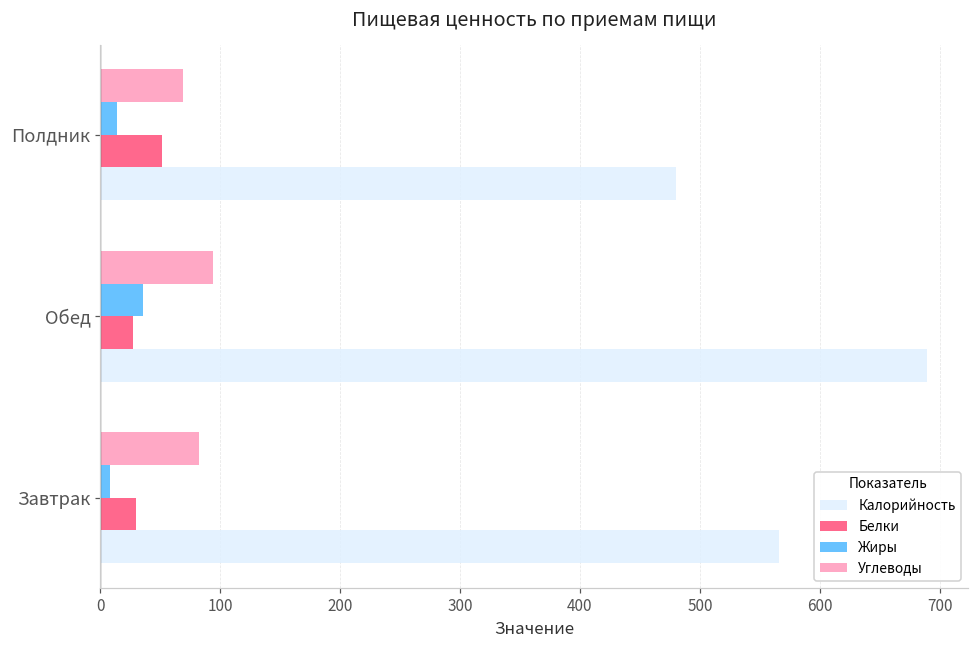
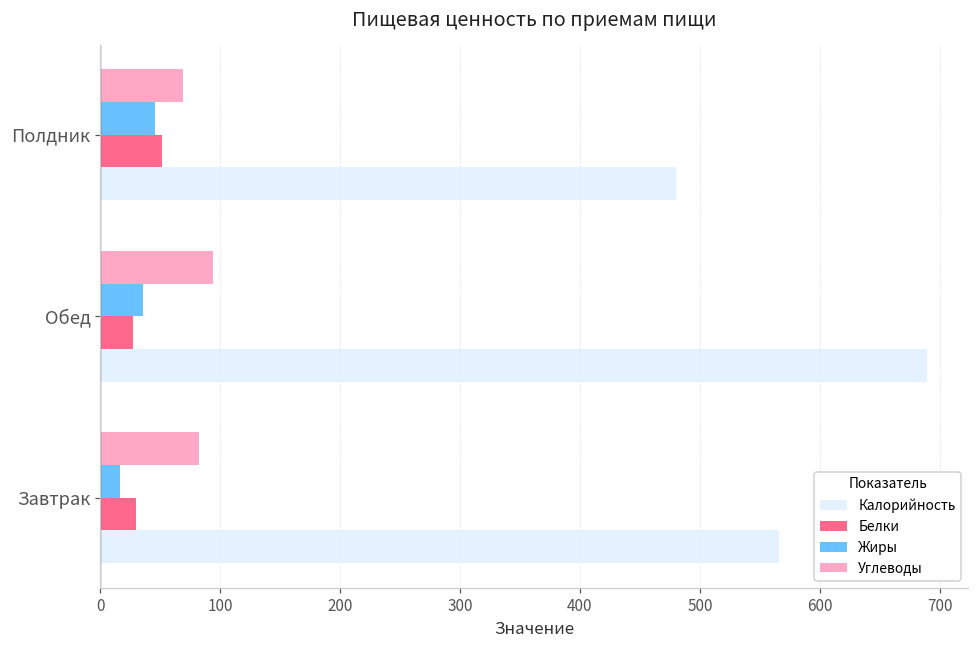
  {
    "Калорийность": {
      "Полдник": 480,
      "Обед": 689,
      "Завтрак": 566
    },
    "Белки": {
      "Полдник": 51,
      "Обед": 27,
      "Завтрак": 29
    },
    "Жиры": {
-     "Полдник": 14,
+     "Полдник": 45,
      "Обед": 35,
-     "Завтрак": 8
+     "Завтрак": 16
    },
    "Углеводы": {
      "Полдник": 69,
      "Обед": 94,
      "Завтрак": 83
    }
  }
